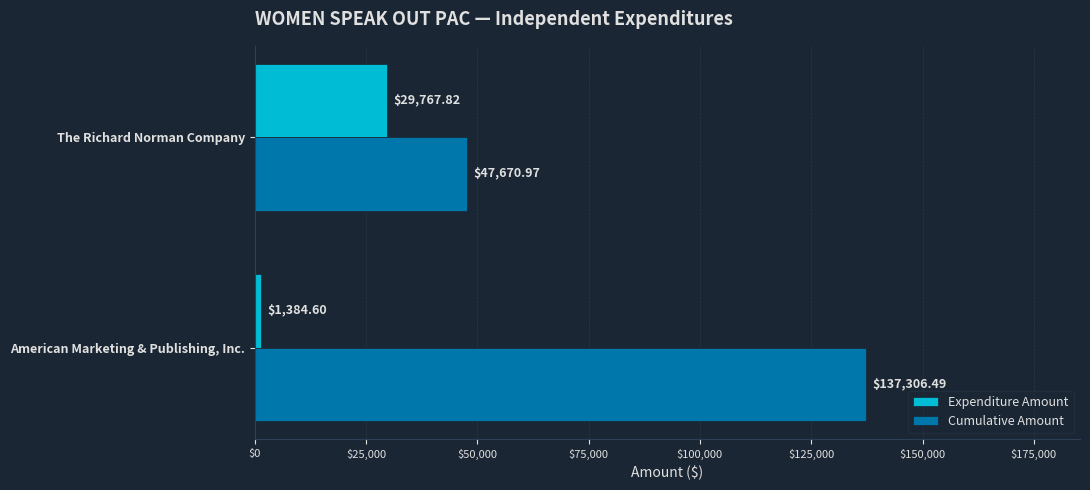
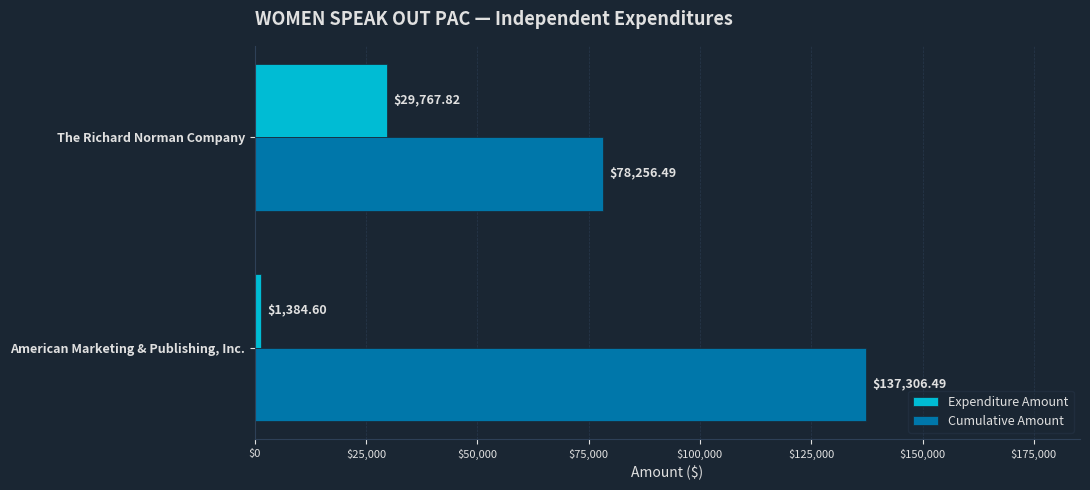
  {
    "Expenditure Amount": {
      "The Richard Norman Company": "$29,767.82",
      "American Marketing & Publishing, Inc.": "$1,384.60"
    },
    "Cumulative Amount": {
-     "The Richard Norman Company": "$47,670.97"
+     "The Richard Norman Company": "$78,256.49"
    }
  }
